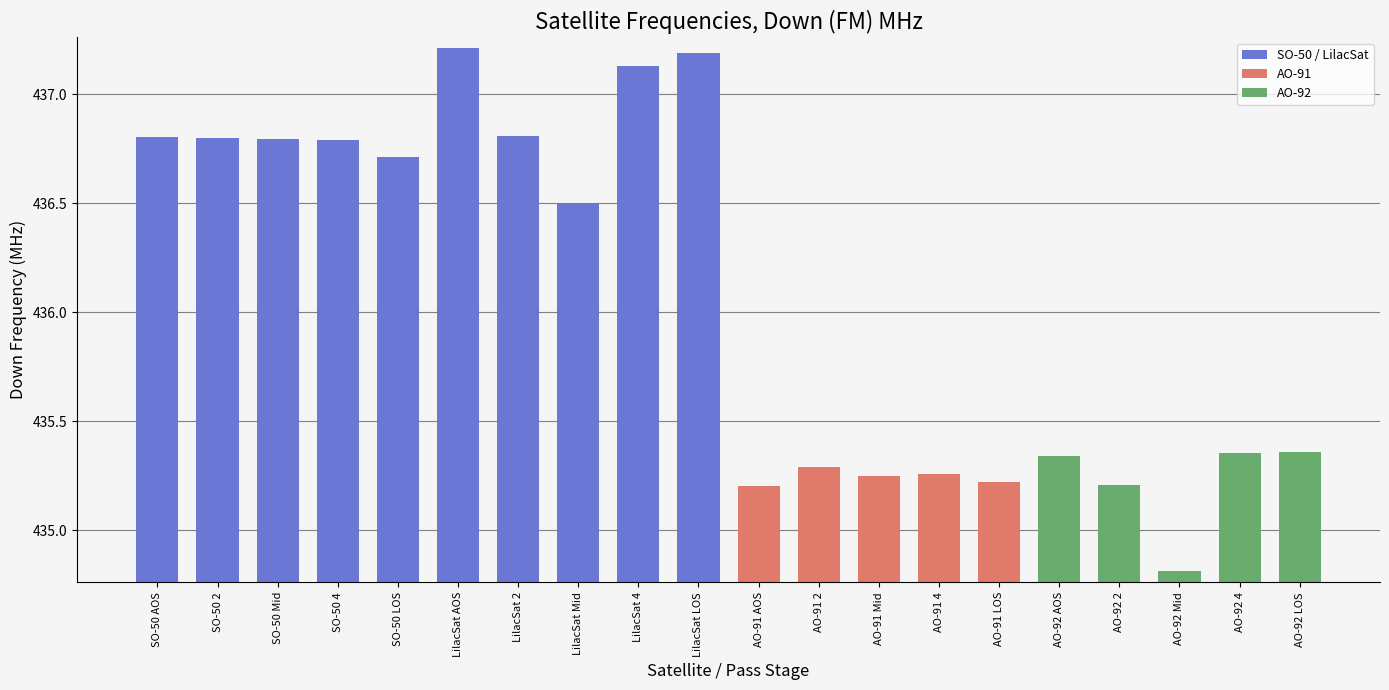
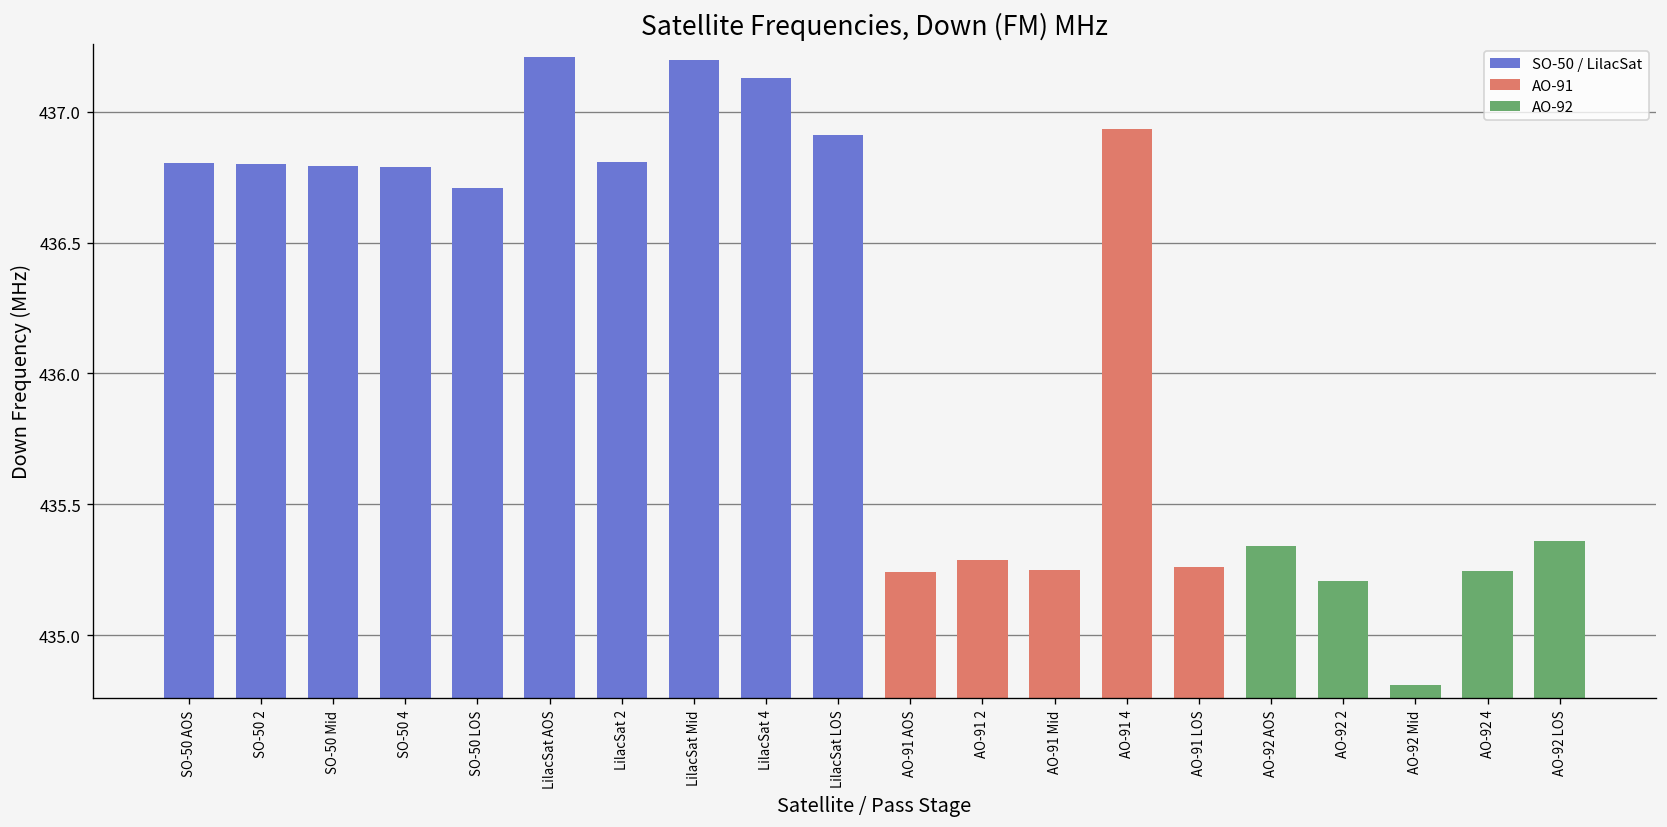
  {
    "SO-50 AOS": 436.81,
    "SO-50 2": 436.80,
    "SO-50 Mid": 436.80,
    "SO-50 4": 436.79,
    "SO-50 LOS": 436.71,
    "LilacSat AOS": 437.21,
    "LilacSat 2": 436.81,
-   "LilacSat Mid": 436.5,
+   "LilacSat Mid": 437.2,
    "LilacSat 4": 437.13,
-   "LilacSat LOS": 437.19,
-   "AO-91 AOS": 435.20,
+   "LilacSat LOS": 436.91,
+   "AO-91 AOS": 435.24,
    "AO-91 2": 435.29,
    "AO-91 Mid": 435.25,
-   "AO-91 4": 435.26,
-   "AO-91 LOS": 435.22,
+   "AO-91 4": 436.93,
+   "AO-91 LOS": 435.26,
    "AO-92 AOS": 435.34,
    "AO-92 2": 435.21,
    "AO-92 Mid": 434.81,
-   "AO-92 4": 435.36,
+   "AO-92 4": 435.25,
    "AO-92 LOS": 435.36
  }
